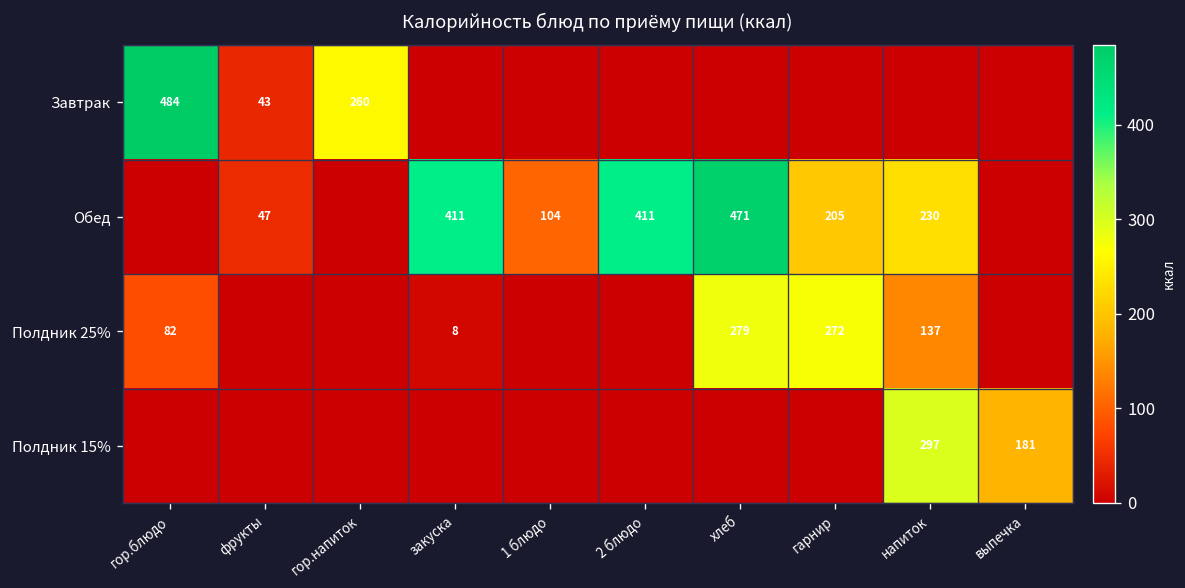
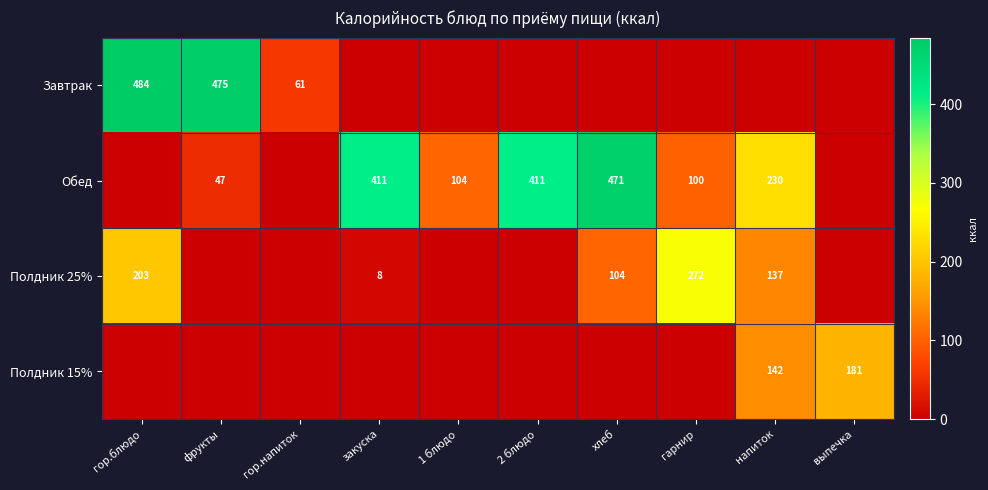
  {
    "Завтрак": {
      "гор.блюдо": 484,
-     "фрукты": 43,
-     "гор.напиток": 260
+     "фрукты": 475,
+     "гор.напиток": 61
    },
    "Обед": {
      "фрукты": 47,
      "закуска": 411,
      "1 блюдо": 104,
      "2 блюдо": 411,
      "хлеб": 471,
-     "гарнир": 205,
+     "гарнир": 100,
      "напиток": 230
    },
    "Полдник 25%": {
-     "гор.блюдо": 82,
+     "гор.блюдо": 203,
      "закуска": 8,
-     "хлеб": 279,
+     "хлеб": 104,
      "гарнир": 272,
      "напиток": 137
    },
    "Полдник 15%": {
-     "напиток": 297,
+     "напиток": 142,
      "выпечка": 181
    }
  }
